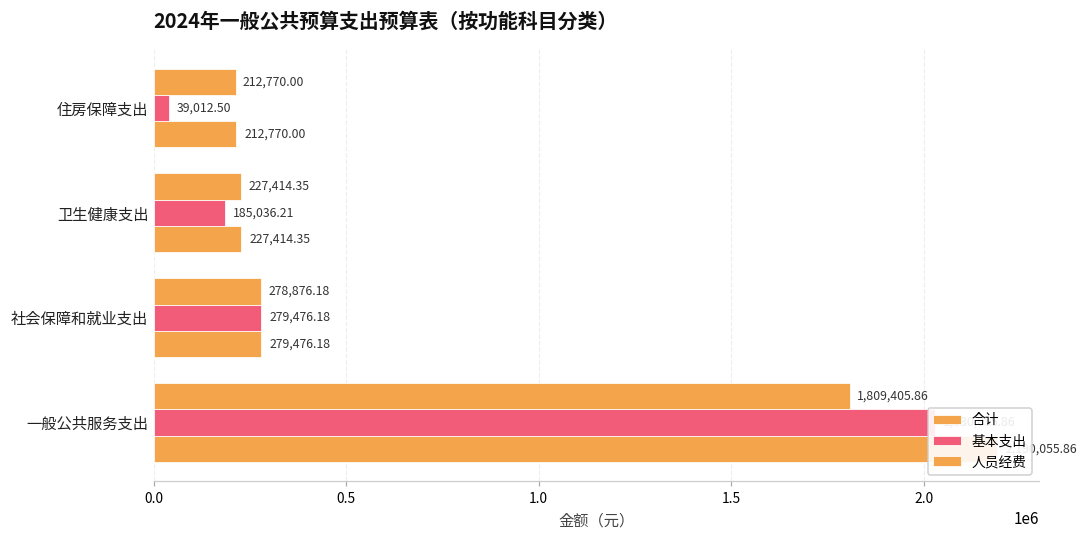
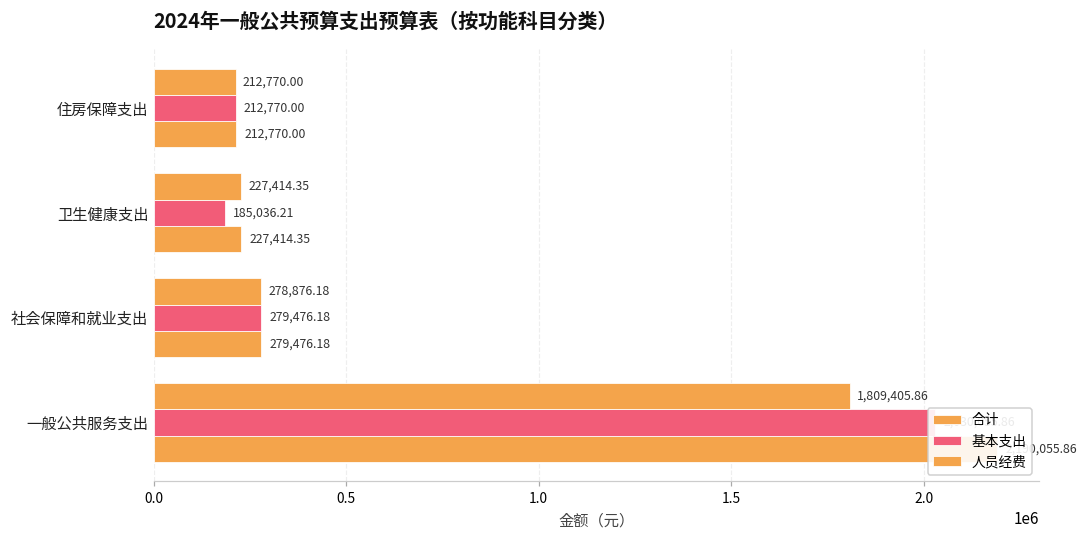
  {
    "基本支出": {
-     "住房保障支出": "39,012.50",
+     "住房保障支出": "212,770.00",
      "卫生健康支出": "185,036.21",
      "社会保障和就业支出": "279,476.18"
    }
  }
